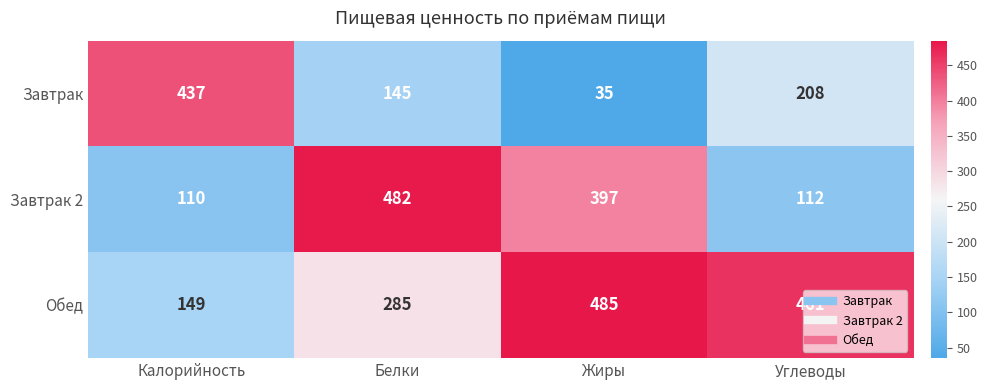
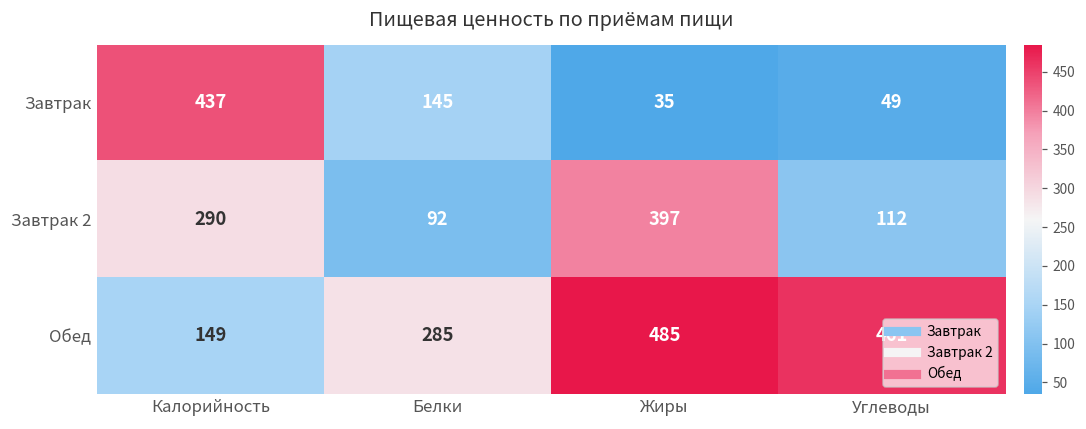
  {
    "Завтрак": {
      "Калорийность": 437,
      "Белки": 145,
      "Жиры": 35,
-     "Углеводы": 208
+     "Углеводы": 49
    },
    "Завтрак 2": {
-     "Калорийность": 110,
-     "Белки": 482,
+     "Калорийность": 290,
+     "Белки": 92,
      "Жиры": 397,
      "Углеводы": 112
    },
    "Обед": {
      "Калорийность": 149,
      "Белки": 285,
      "Жиры": 485
    }
  }
